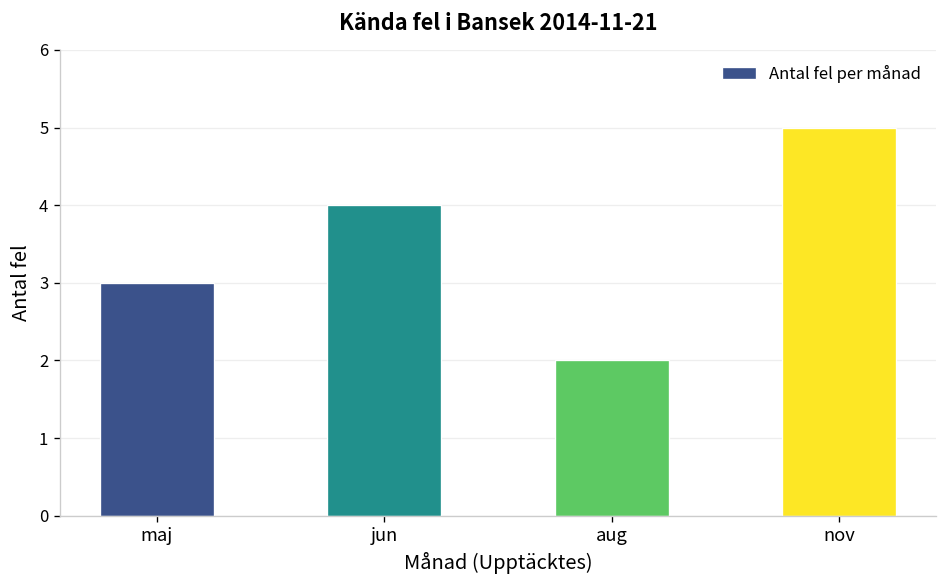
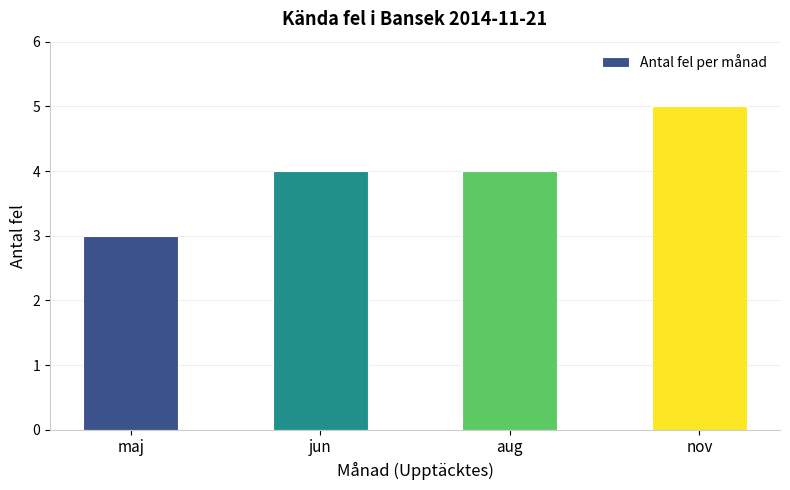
  {
    "maj": 3,
    "jun": 4,
-   "aug": 2,
+   "aug": 4,
    "nov": 5
  }
